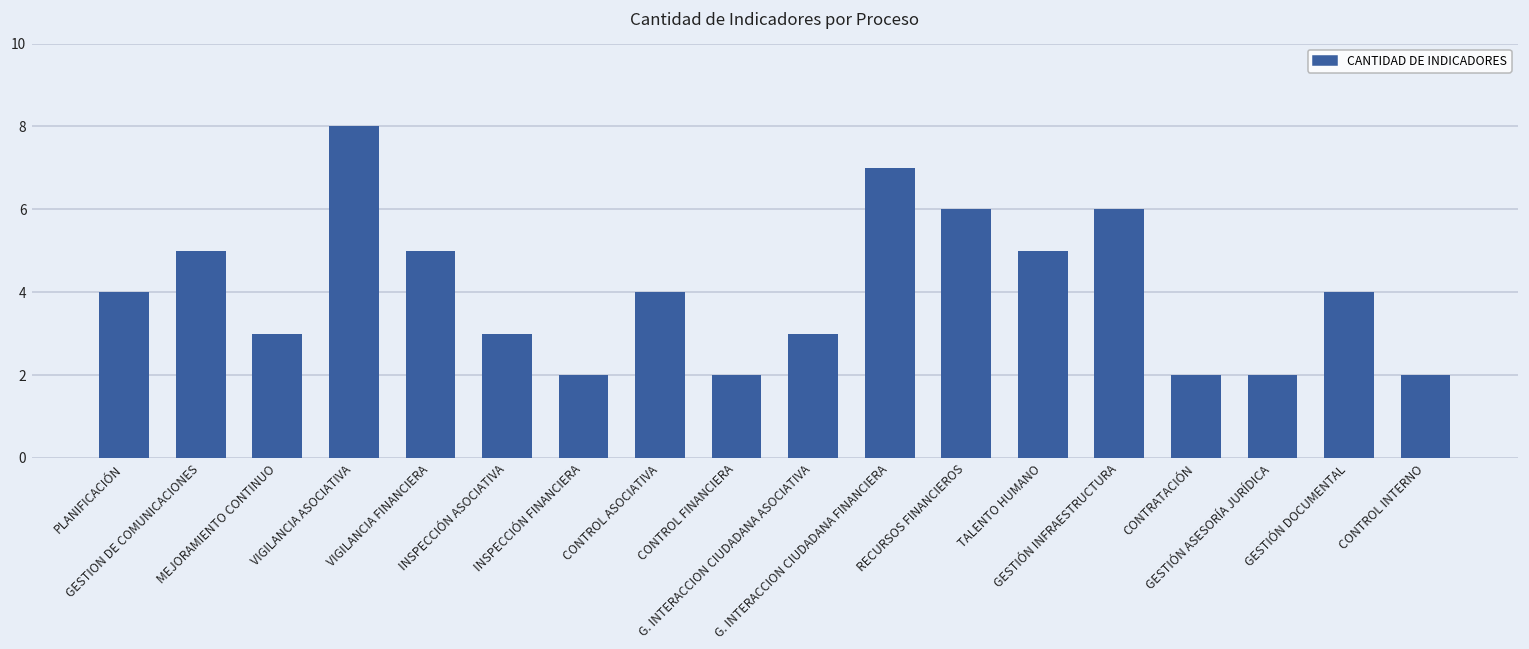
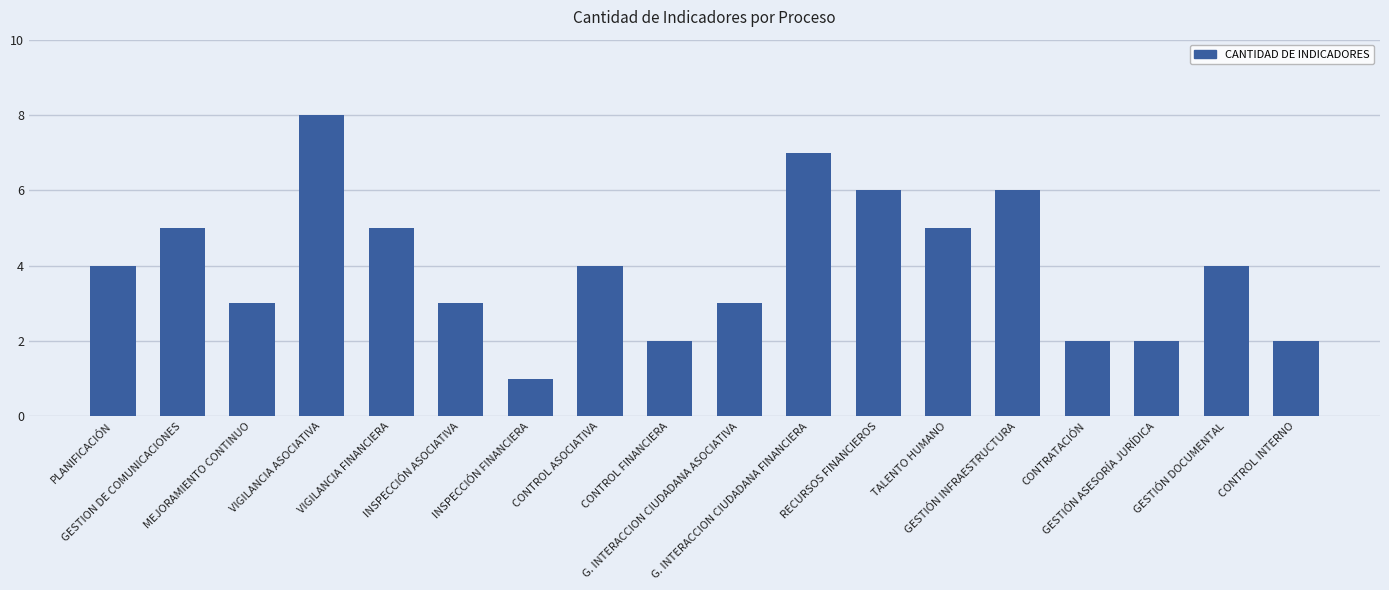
  {
    "PLANIFICACIÓN": 4,
    "GESTION DE COMUNICACIONES": 5,
    "MEJORAMIENTO CONTINUO": 3,
    "VIGILANCIA ASOCIATIVA": 8,
    "VIGILANCIA FINANCIERA": 5,
    "INSPECCIÓN ASOCIATIVA": 3,
-   "INSPECCIÓN FINANCIERA": 2,
+   "INSPECCIÓN FINANCIERA": 1,
    "CONTROL ASOCIATIVA": 4,
    "CONTROL FINANCIERA": 2,
    "G. INTERACCION CIUDADANA ASOCIATIVA": 3,
    "G. INTERACCION CIUDADANA FINANCIERA": 7,
    "RECURSOS FINANCIEROS": 6,
    "TALENTO HUMANO": 5,
    "GESTIÓN INFRAESTRUCTURA": 6,
    "CONTRATACIÓN": 2,
    "GESTIÓN ASESORÍA JURÍDICA": 2,
    "GESTIÓN DOCUMENTAL": 4,
    "CONTROL INTERNO": 2
  }
